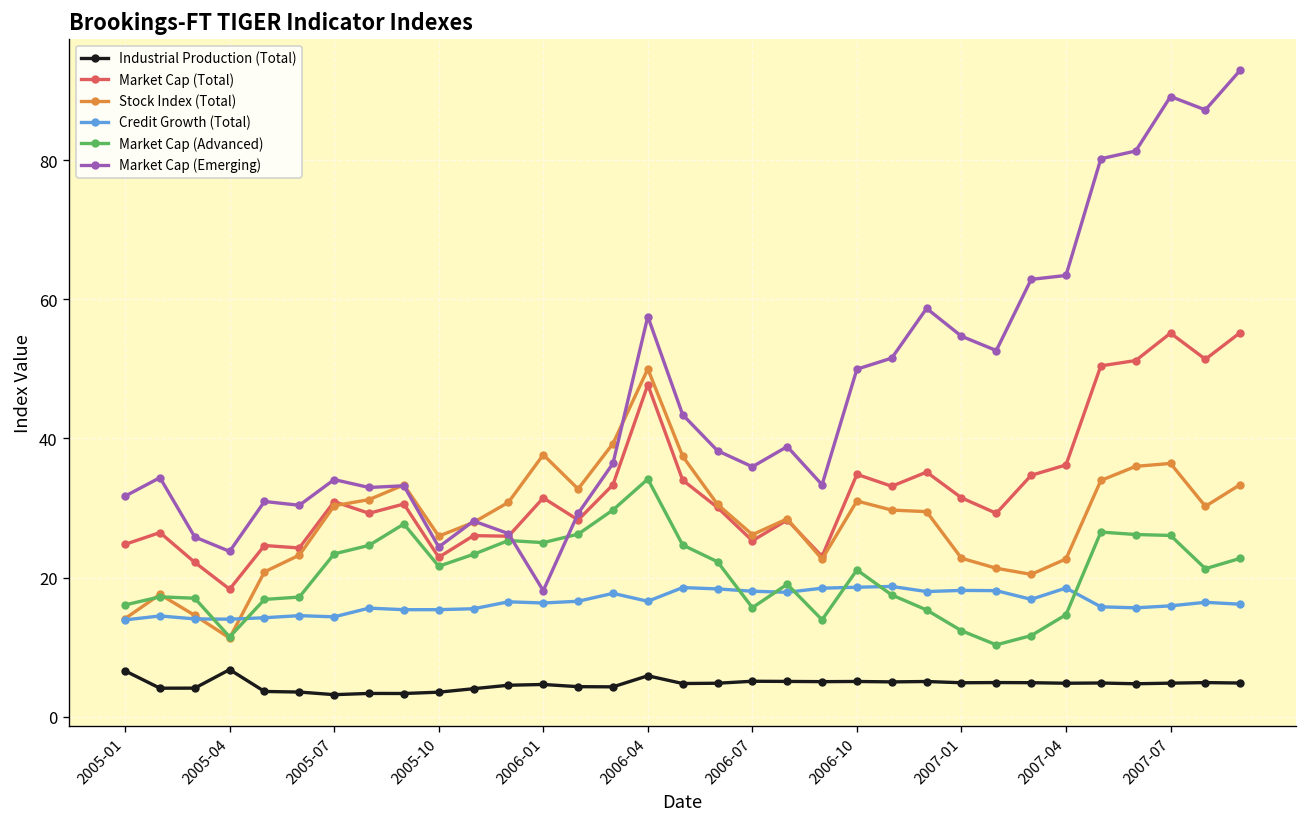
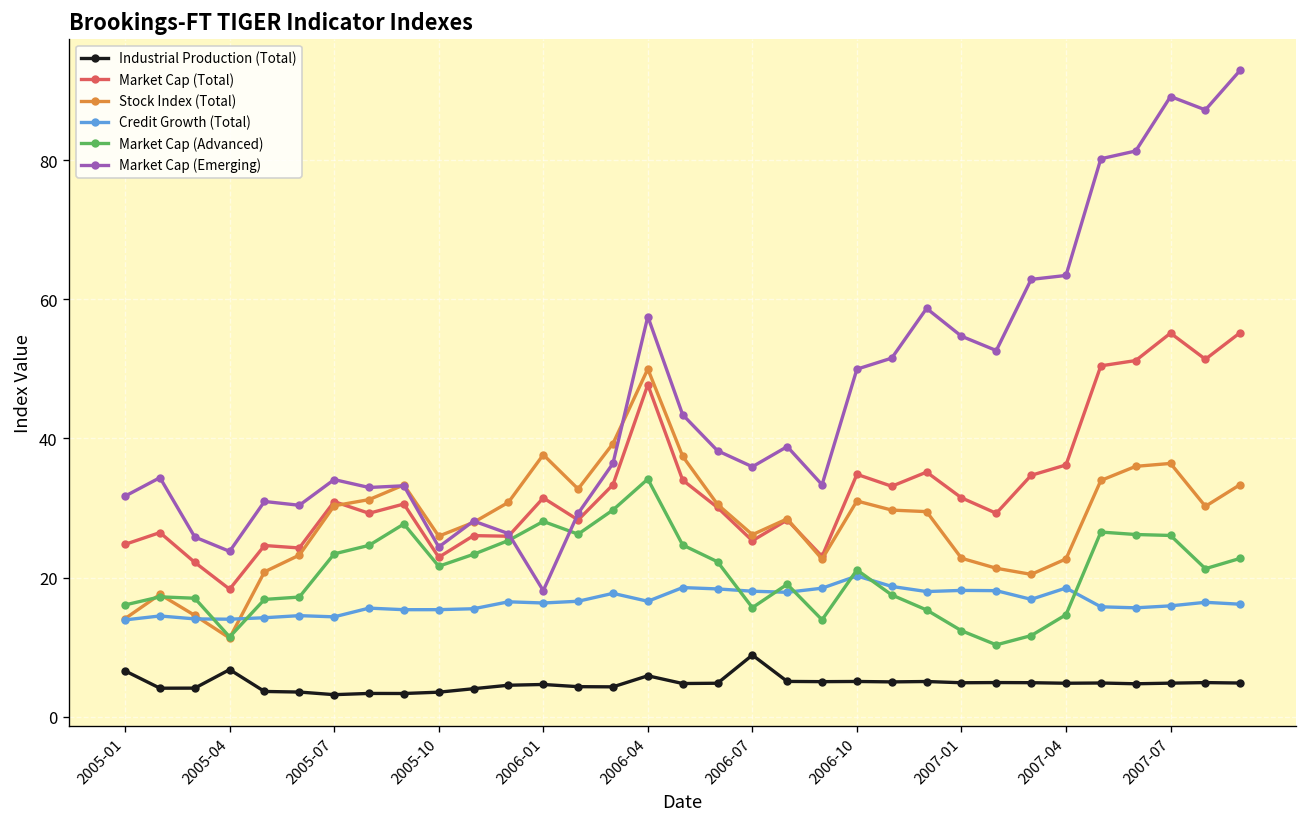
  {
    "Industrial Production (Total)": {
      "2005-01": 7,
      "2005-04": 7,
      "2005-07": 3,
      "2005-10": 4,
      "2006-01": 5,
      "2006-04": 6,
-     "2006-07": 5,
+     "2006-07": 9,
      "2006-10": 5,
      "2007-01": 5,
      "2007-04": 5,
      "2007-07": 5
    },
    "Credit Growth (Total)": {
      "2005-04": 14,
      "2005-07": 14,
      "2005-10": 15,
      "2006-01": 16,
      "2006-04": 17,
      "2006-07": 18,
-     "2006-10": 19,
+     "2006-10": 20,
      "2007-01": 18,
      "2007-04": 19,
      "2007-07": 16
    },
    "Market Cap (Advanced)": {
      "2005-01": 16,
      "2005-07": 23,
      "2005-10": 22,
-     "2006-01": 25,
+     "2006-01": 28,
      "2006-04": 34,
      "2006-07": 16,
      "2006-10": 21,
      "2007-01": 12,
      "2007-04": 15,
      "2007-07": 26
    },
    "Market Cap (Emerging)": {
      "2005-01": 32,
      "2005-04": 24,
      "2005-07": 34,
      "2005-10": 24,
      "2006-01": 18,
      "2006-04": 58,
      "2006-07": 36,
      "2006-10": 50,
      "2007-01": 55,
      "2007-04": 63,
      "2007-07": 89
    }
  }
